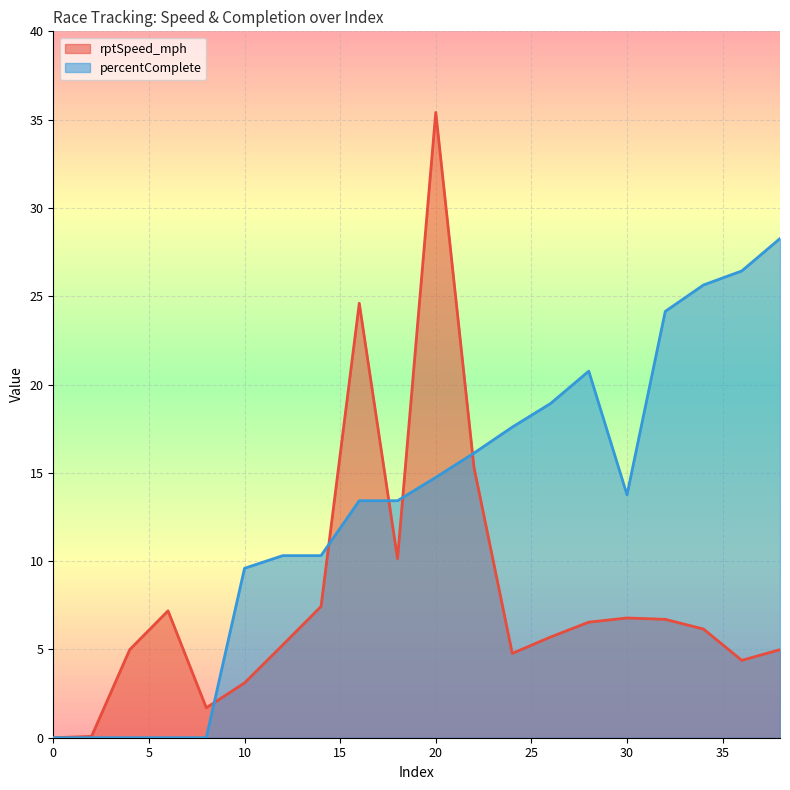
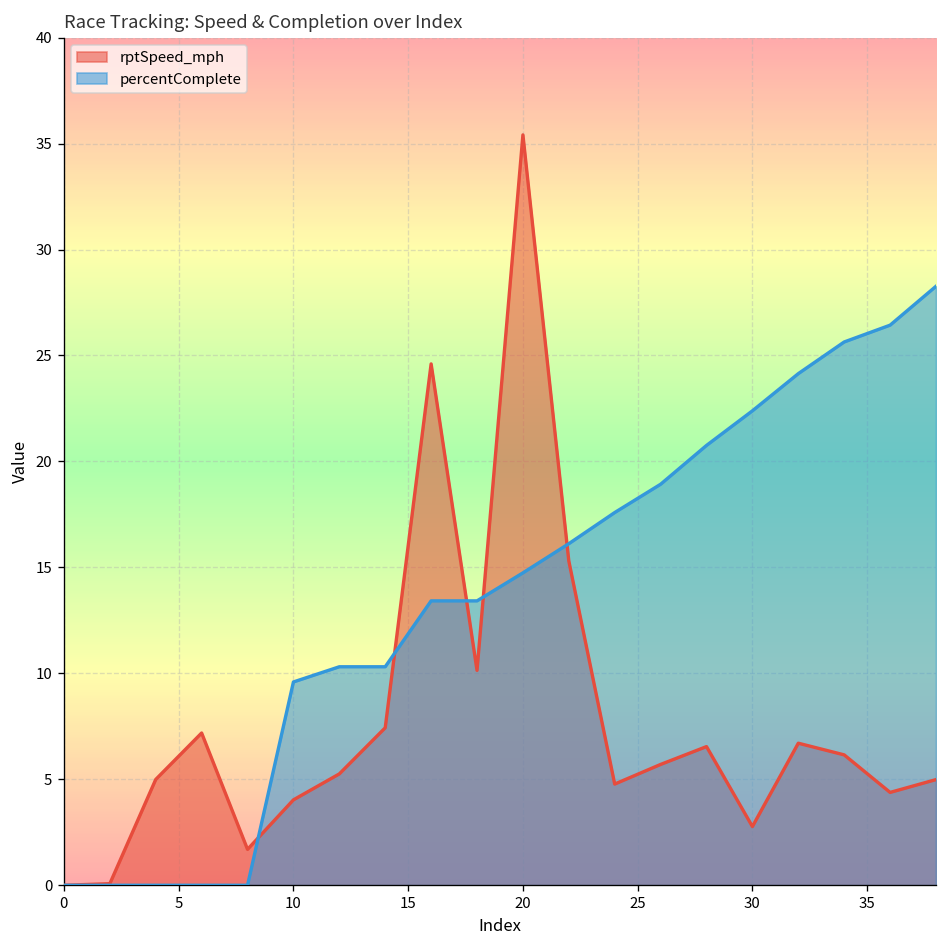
  {
    "rptSpeed_mph": {
-     "10": 3.1,
+     "10": 4.0,
      "20": 35.4,
-     "30": 6.8
+     "30": 2.8
    },
    "percentComplete": {
      "10": 9.6,
      "20": 14.7,
-     "30": 13.8
+     "30": 22.4
    }
  }
